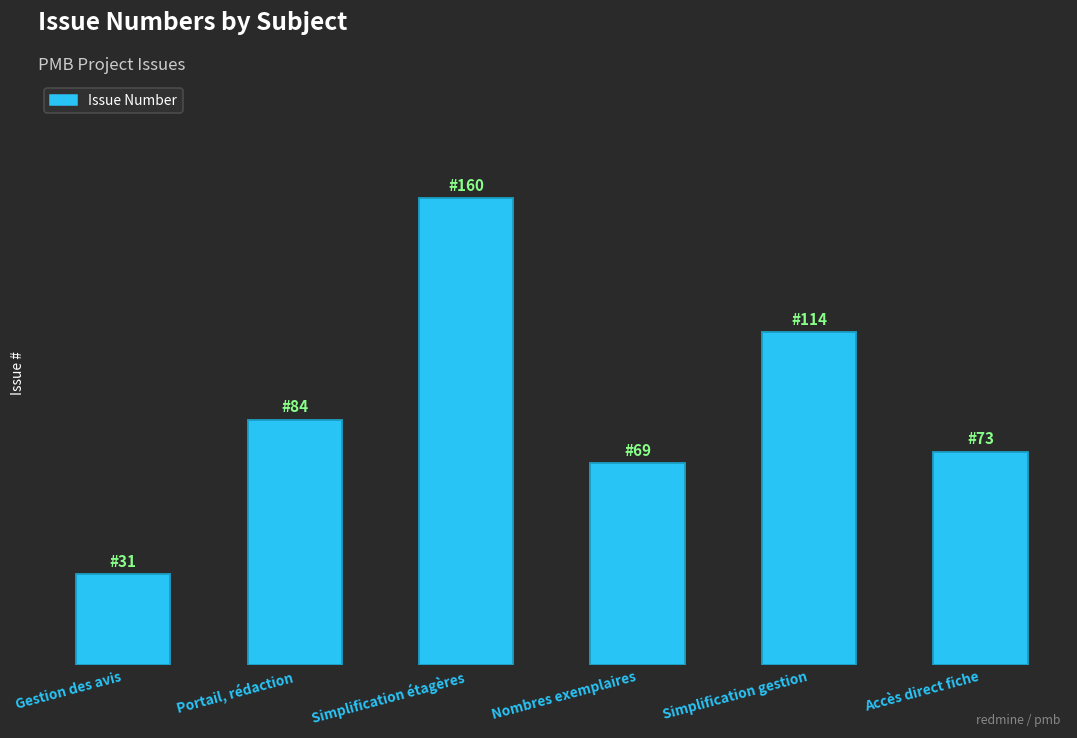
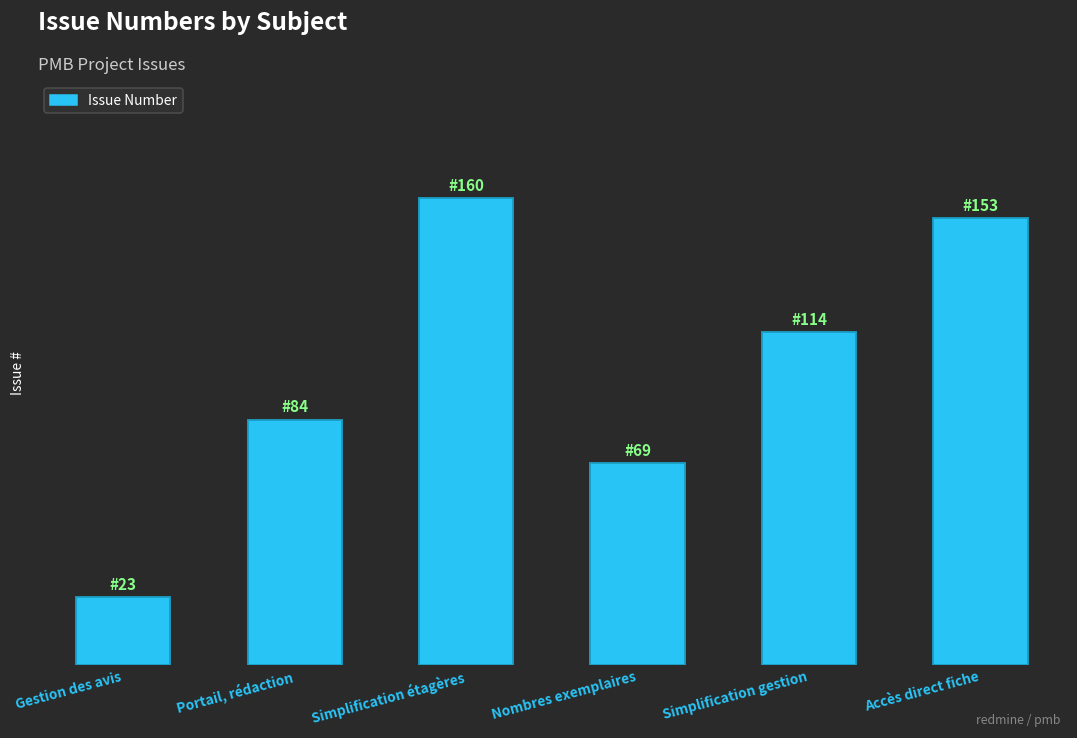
  {
-   "Gestion des avis": 31,
+   "Gestion des avis": 23,
    "Portail, rédaction": 84,
    "Simplification étagères": 160,
    "Nombres exemplaires": 69,
    "Simplification gestion": 114,
-   "Accès direct fiche": 73
+   "Accès direct fiche": 153
  }
